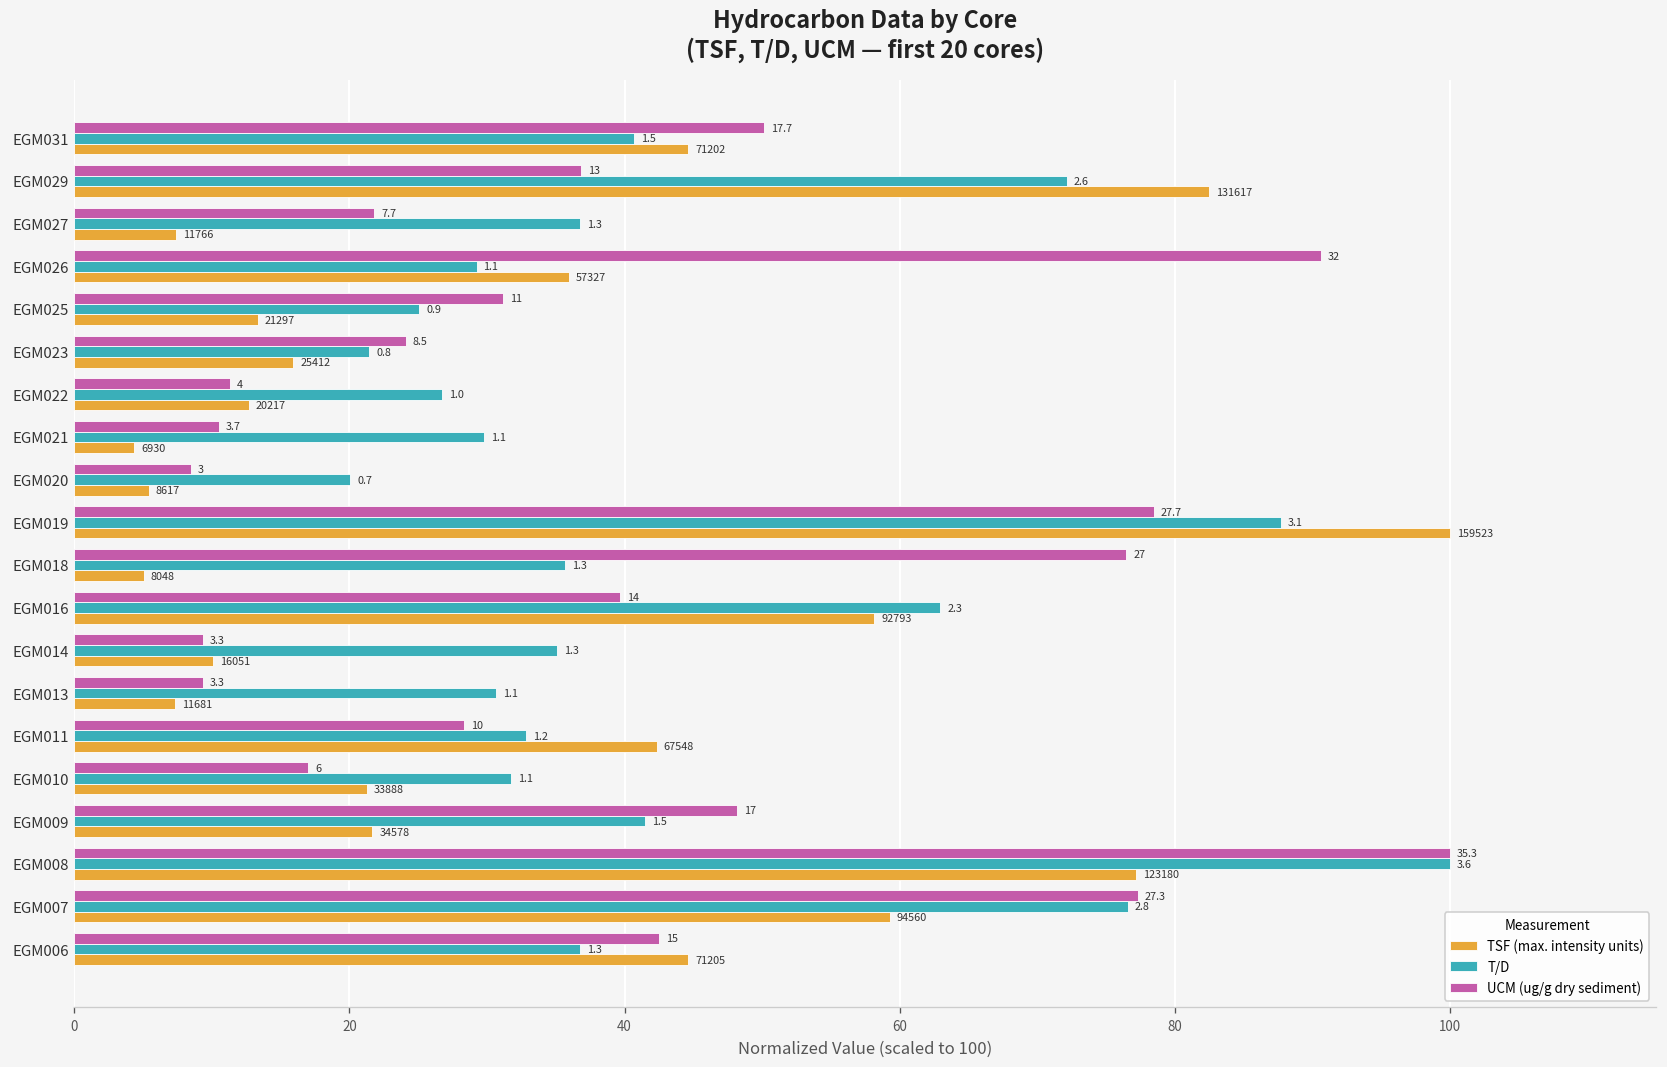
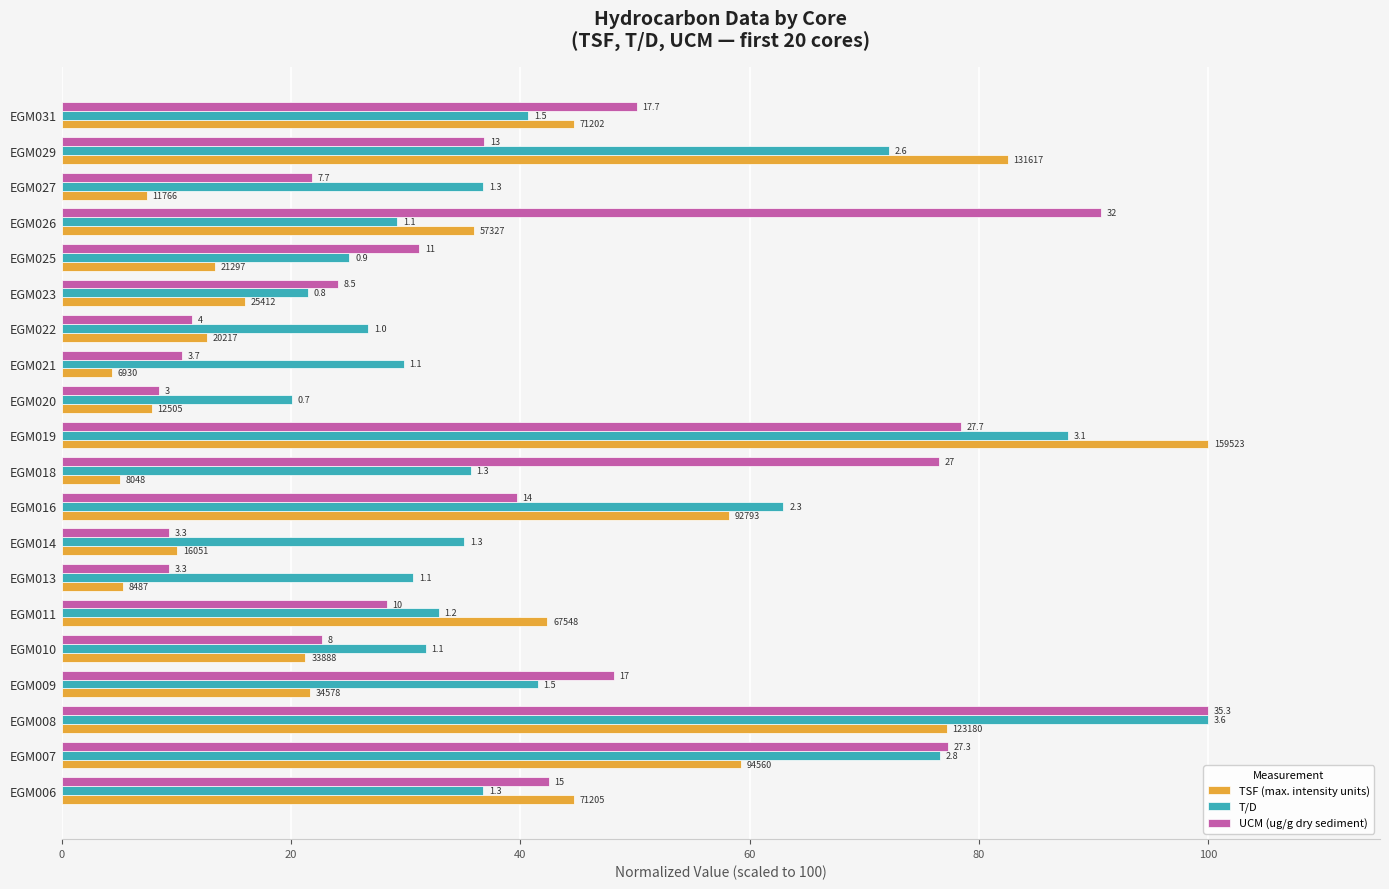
  {
    "TSF (max. intensity units)": {
-     "EGM020": 8617,
-     "EGM013": 11681
+     "EGM020": 12505,
+     "EGM013": 8487
    },
    "T/D": {
      "EGM007": 76.6
    },
    "UCM (ug/g dry sediment)": {
-     "EGM010": 6
+     "EGM010": 8
    }
  }
